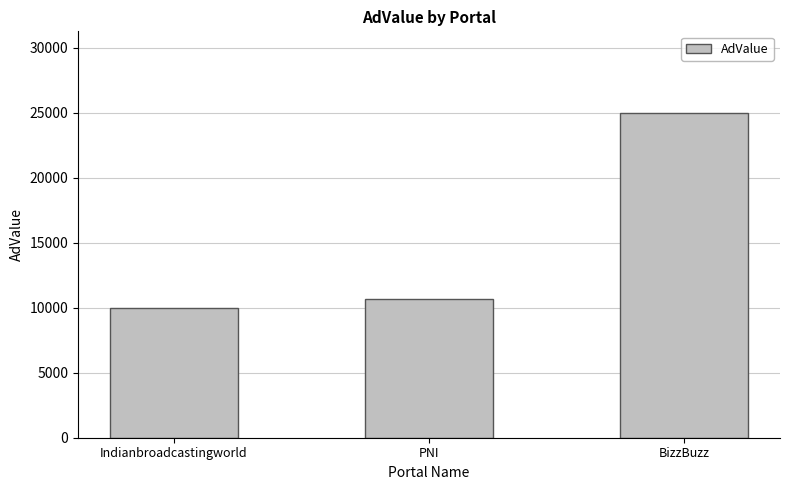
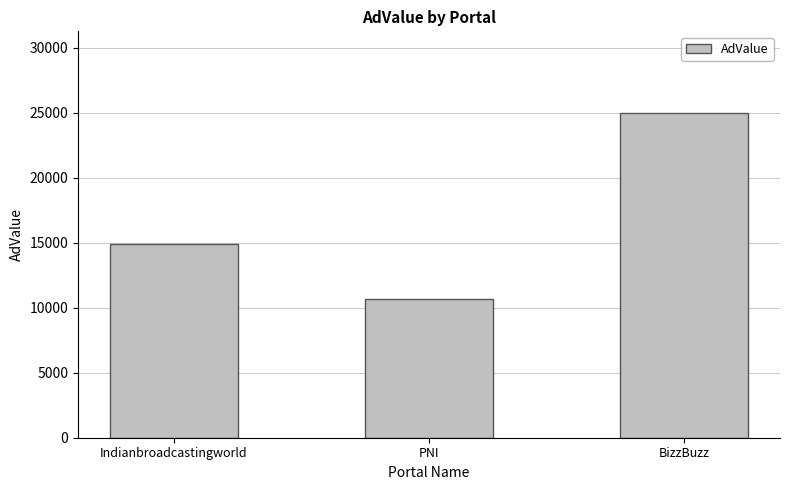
  {
-   "Indianbroadcastingworld": 10000,
+   "Indianbroadcastingworld": 14900,
    "PNI": 10700,
    "BizzBuzz": 25000
  }
